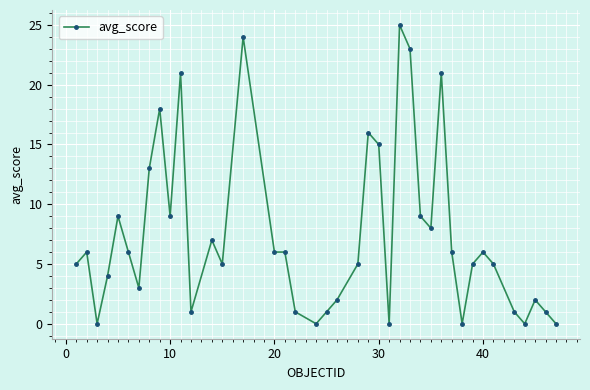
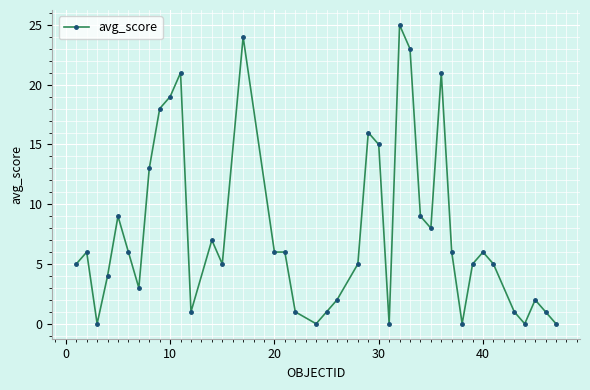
  {
-   "10": 9,
+   "10": 19,
    "20": 6,
    "30": 15,
    "40": 6
  }
